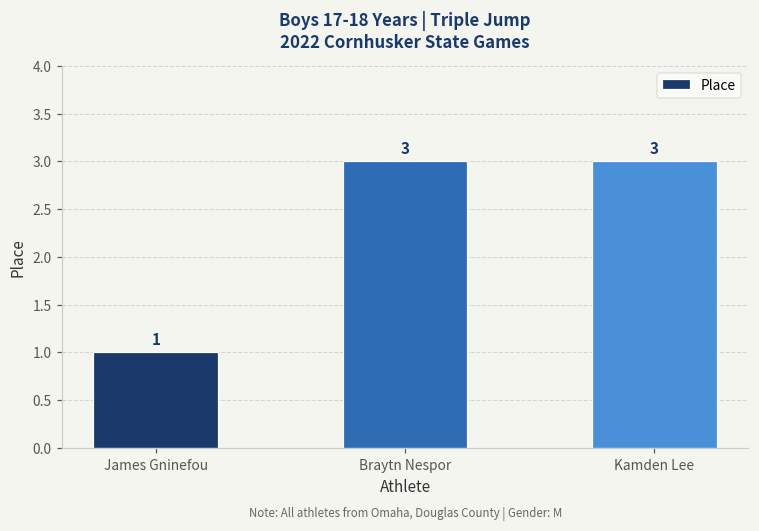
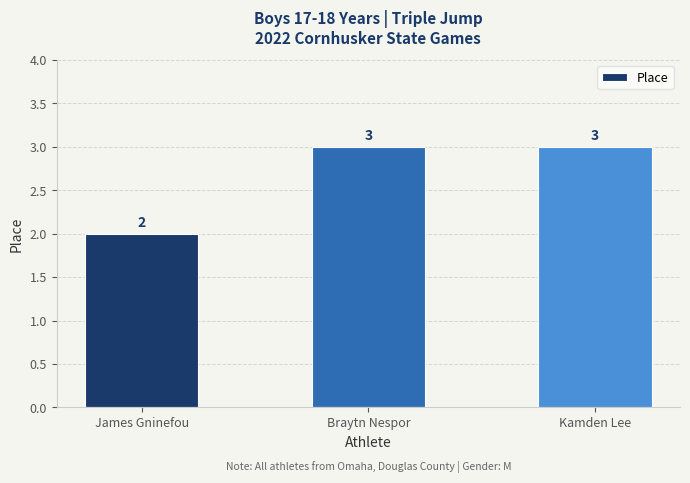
  {
-   "James Gninefou": 1,
+   "James Gninefou": 2,
    "Braytn Nespor": 3,
    "Kamden Lee": 3
  }
